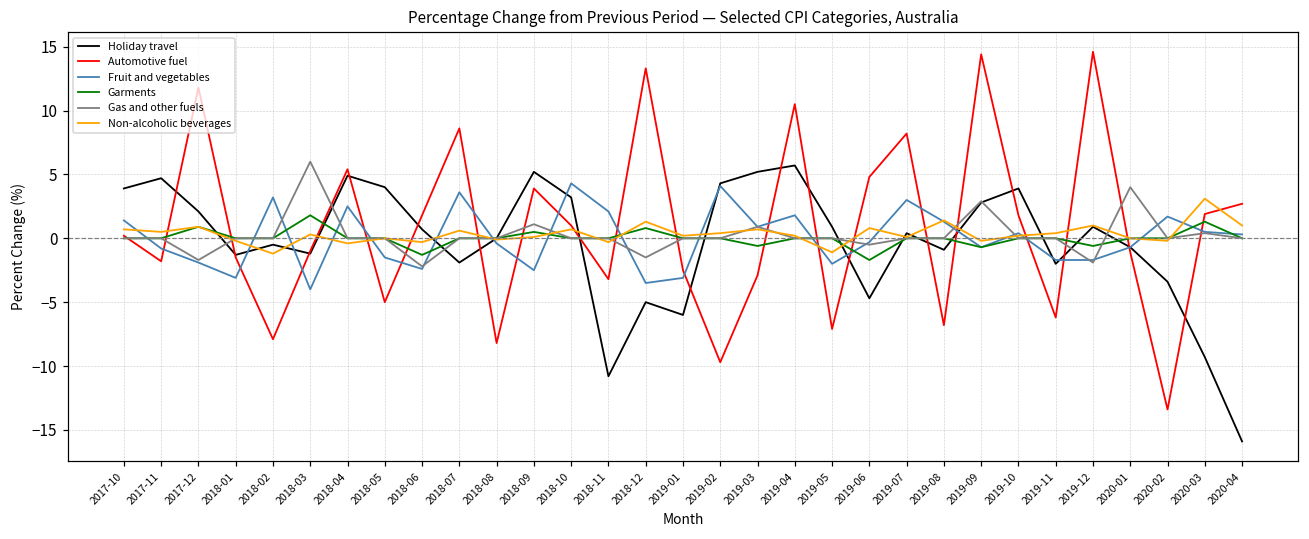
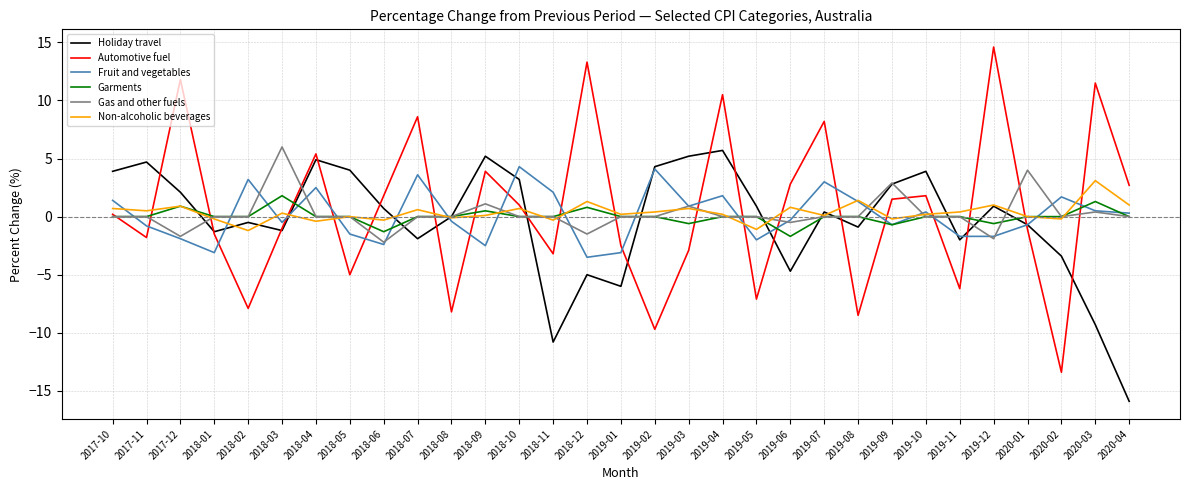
  {
    "Holiday travel": {
      "2017-10": 3.9,
      "2017-11": 4.7,
      "2017-12": 2.1,
      "2018-02": -0.5,
      "2018-04": 4.9,
      "2018-05": 4.0,
      "2018-06": 0.7,
      "2018-07": -1.9,
      "2018-09": 5.2,
      "2018-10": 3.2,
      "2018-11": -10.8,
      "2018-12": -5.0,
      "2019-01": -6.0,
      "2019-03": 5.2,
      "2019-04": 5.7,
      "2019-05": 0.9,
      "2019-06": -4.7,
      "2019-07": 0.4,
      "2019-08": -0.9,
      "2019-10": 3.9,
      "2019-11": -2.0,
      "2020-02": -3.4,
      "2020-03": -9.3,
      "2020-04": -15.9
    },
    "Automotive fuel": {
      "2017-11": -1.8,
      "2018-02": -7.9,
      "2018-04": 5.4,
      "2018-05": -5.0,
      "2018-06": 1.8,
      "2018-07": 8.6,
      "2018-08": -8.2,
      "2018-09": 3.9,
      "2018-10": 1.0,
      "2018-11": -3.2,
      "2018-12": 13.3,
      "2019-01": -2.5,
      "2019-02": -9.7,
      "2019-03": -2.9,
      "2019-04": 10.5,
      "2019-05": -7.1,
-     "2019-06": 4.8,
+     "2019-06": 2.8,
      "2019-07": 8.2,
-     "2019-08": -6.8,
-     "2019-09": 14.4,
+     "2019-08": -8.5,
+     "2019-09": 1.5,
      "2019-10": 1.8,
      "2019-11": -6.2,
      "2019-12": 14.6,
      "2020-01": -1.1,
      "2020-02": -13.4,
-     "2020-03": 1.9,
+     "2020-03": 11.5,
      "2020-04": 2.7
    },
    "Fruit and vegetables": {
      "2017-10": 1.4,
      "2017-11": -0.8,
      "2018-01": -3.1,
      "2018-02": 3.2,
-     "2018-03": -4.0,
+     "2018-03": -0.5,
      "2018-04": 2.5,
      "2018-05": -1.5,
      "2018-07": 3.6,
      "2018-08": -0.4,
      "2018-09": -2.5,
      "2018-10": 4.3,
      "2018-11": 2.1,
      "2018-12": -3.5,
      "2019-01": -3.1,
      "2019-04": 1.8,
      "2019-05": -2.0,
      "2019-07": 3.0,
      "2019-11": -1.7,
      "2020-02": 1.7,
      "2020-04": 0.3
    },
    "Garments": {
      "2018-03": 1.8,
      "2018-06": -1.3,
      "2018-09": 0.5,
      "2018-12": 0.8,
      "2019-03": -0.6,
      "2019-06": -1.7,
      "2019-12": -0.6,
      "2020-03": 1.3
    },
    "Gas and other fuels": {
      "2018-03": 6.0,
      "2018-09": 1.1,
      "2018-12": -1.5,
      "2020-01": 4.0
    },
    "Non-alcoholic beverages": {
      "2017-10": 0.7,
      "2017-11": 0.5,
      "2018-02": -1.2,
      "2018-03": 0.3,
      "2018-04": -0.4,
      "2018-06": -0.3,
      "2018-07": 0.6,
      "2018-09": 0.1,
      "2018-10": 0.7,
      "2018-11": -0.3,
      "2018-12": 1.3,
      "2019-02": 0.4,
      "2019-05": -1.1,
      "2019-06": 0.8,
      "2019-09": -0.2,
      "2019-11": 0.4,
      "2020-03": 3.1,
      "2020-04": 1.0
    }
  }
